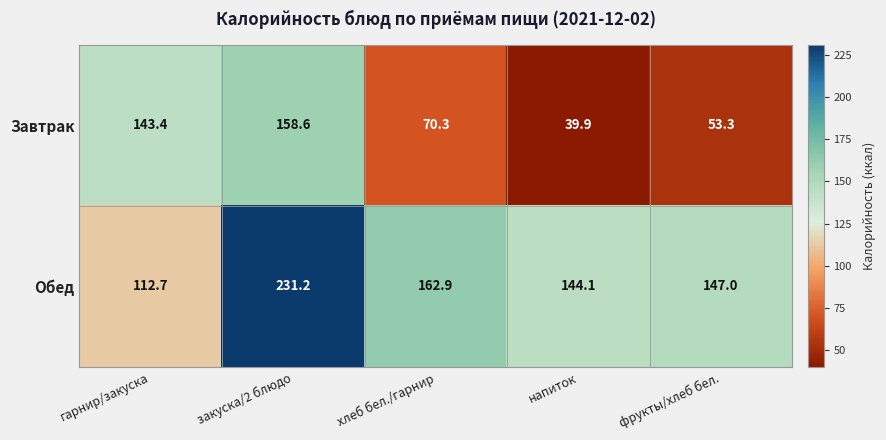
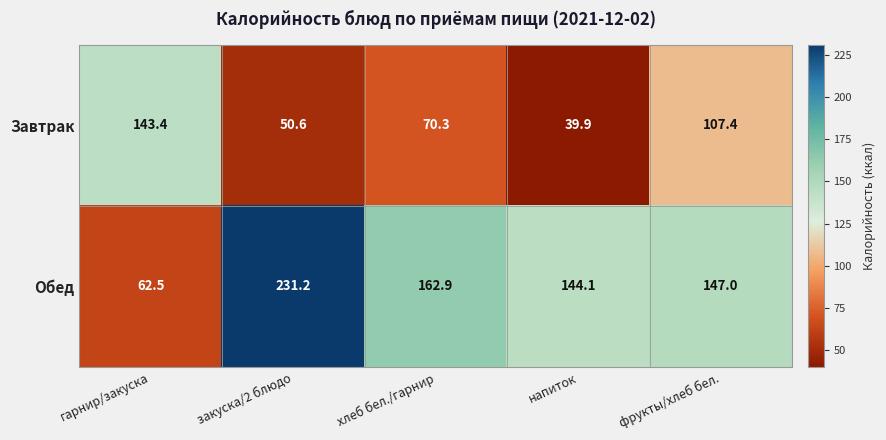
  {
    "Завтрак": {
      "гарнир/закуска": 143.4,
-     "закуска/2 блюдо": 158.6,
+     "закуска/2 блюдо": 50.6,
      "хлеб бел./гарнир": 70.3,
      "напиток": 39.9,
-     "фрукты/хлеб бел.": 53.3
+     "фрукты/хлеб бел.": 107.4
    },
    "Обед": {
-     "гарнир/закуска": 112.7,
+     "гарнир/закуска": 62.5,
      "закуска/2 блюдо": 231.2,
      "хлеб бел./гарнир": 162.9,
      "напиток": 144.1,
      "фрукты/хлеб бел.": 147.0
    }
  }
